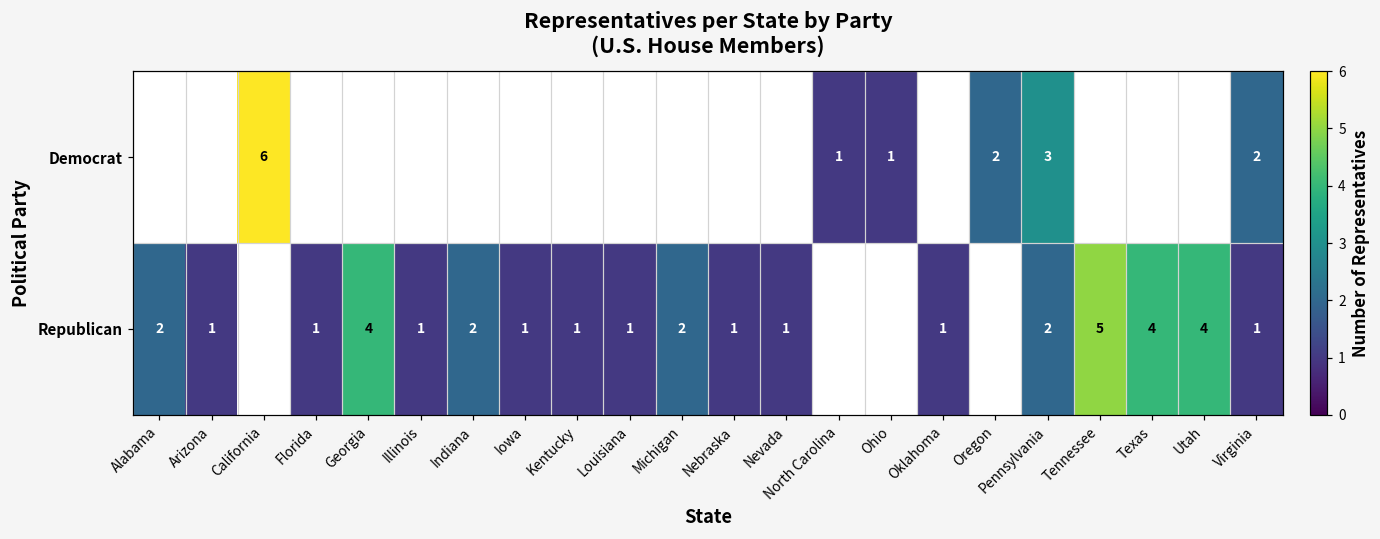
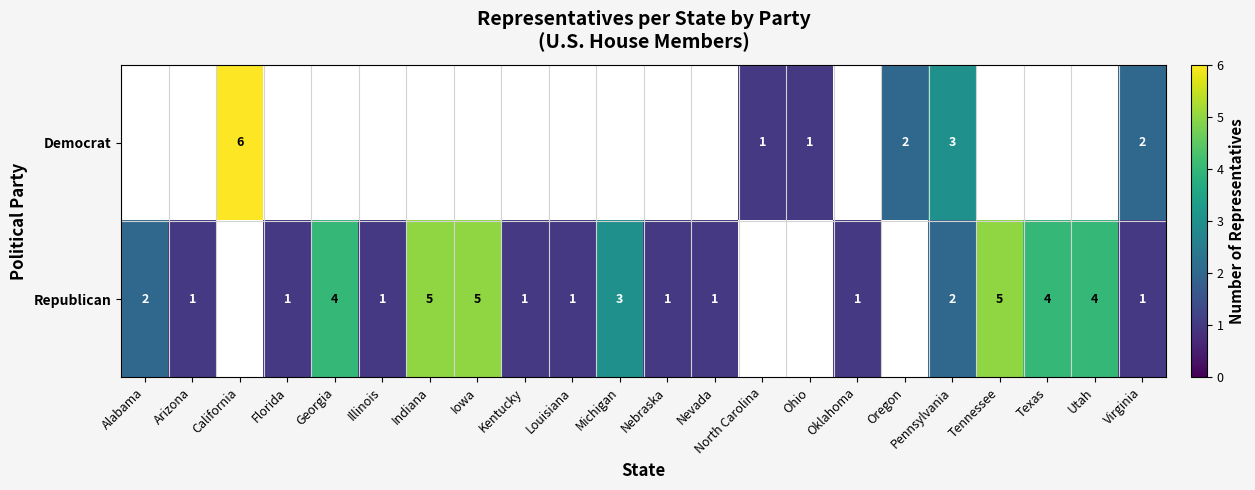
  {
    "Democrat": {
      "California": 6,
      "North Carolina": 1,
      "Ohio": 1,
      "Oregon": 2,
      "Pennsylvania": 3,
      "Virginia": 2
    },
    "Republican": {
      "Alabama": 2,
      "Arizona": 1,
      "Florida": 1,
      "Georgia": 4,
      "Illinois": 1,
-     "Indiana": 2,
-     "Iowa": 1,
+     "Indiana": 5,
+     "Iowa": 5,
      "Kentucky": 1,
      "Louisiana": 1,
-     "Michigan": 2,
+     "Michigan": 3,
      "Nebraska": 1,
      "Nevada": 1,
      "Oklahoma": 1,
      "Pennsylvania": 2,
      "Tennessee": 5,
      "Texas": 4,
      "Utah": 4,
      "Virginia": 1
    }
  }
